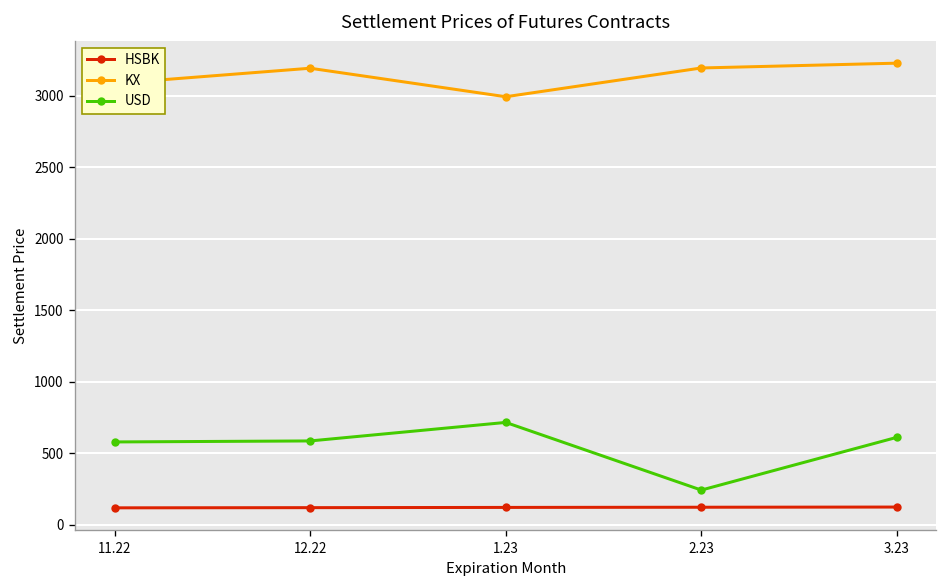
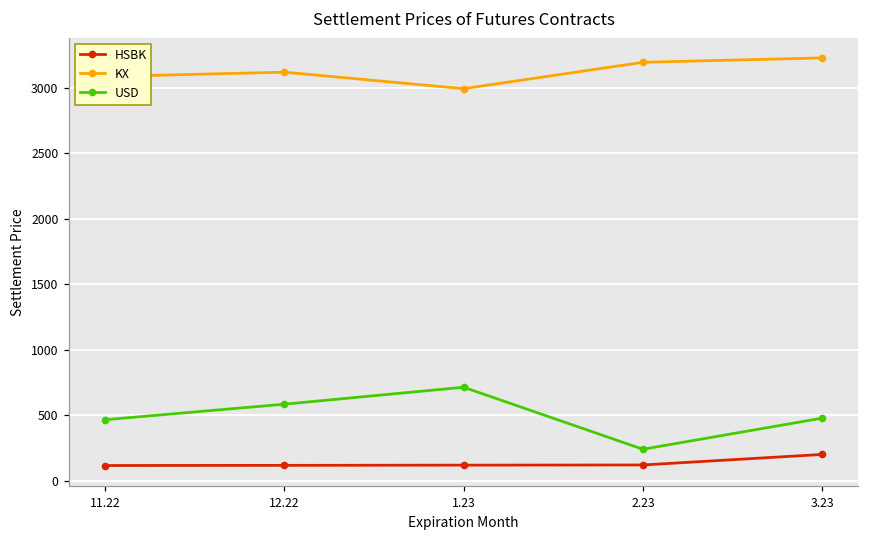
  {
    "HSBK": {
      "11.22": 120,
      "12.22": 120,
      "1.23": 120,
      "2.23": 120,
-     "3.23": 120
+     "3.23": 200
    },
    "KX": {
-     "12.22": 3190,
+     "12.22": 3120,
      "1.23": 2990,
      "2.23": 3190,
      "3.23": 3230
    },
    "USD": {
-     "11.22": 580,
+     "11.22": 470,
      "12.22": 590,
      "1.23": 720,
      "2.23": 240,
-     "3.23": 610
+     "3.23": 480
    }
  }
